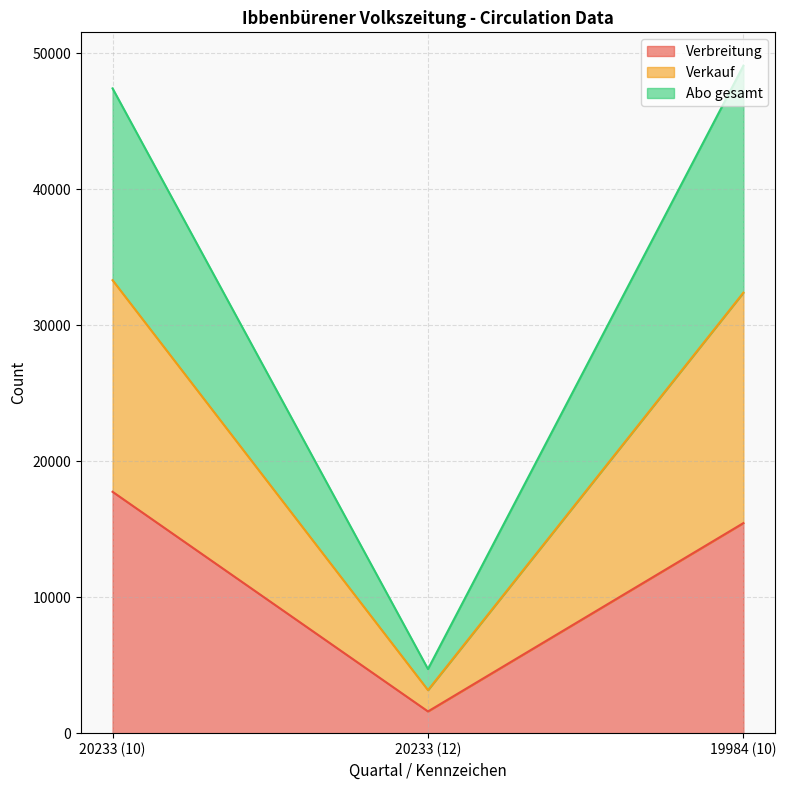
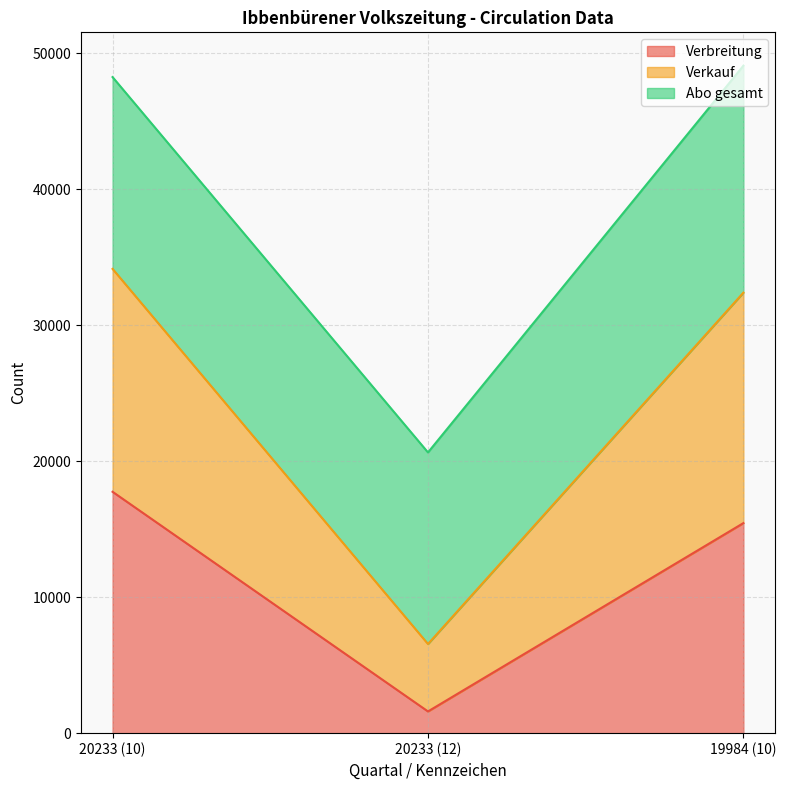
  {
    "Verbreitung": {
      "20233 (10)": 17700,
      "20233 (12)": 1600,
      "19984 (10)": 15400
    },
    "Verkauf": {
-     "20233 (10)": 15600,
-     "20233 (12)": 1600,
+     "20233 (10)": 16400,
+     "20233 (12)": 5000,
      "19984 (10)": 16900
    },
    "Abo gesamt": {
      "20233 (10)": 14100,
-     "20233 (12)": 1500
+     "20233 (12)": 14100
    }
  }
